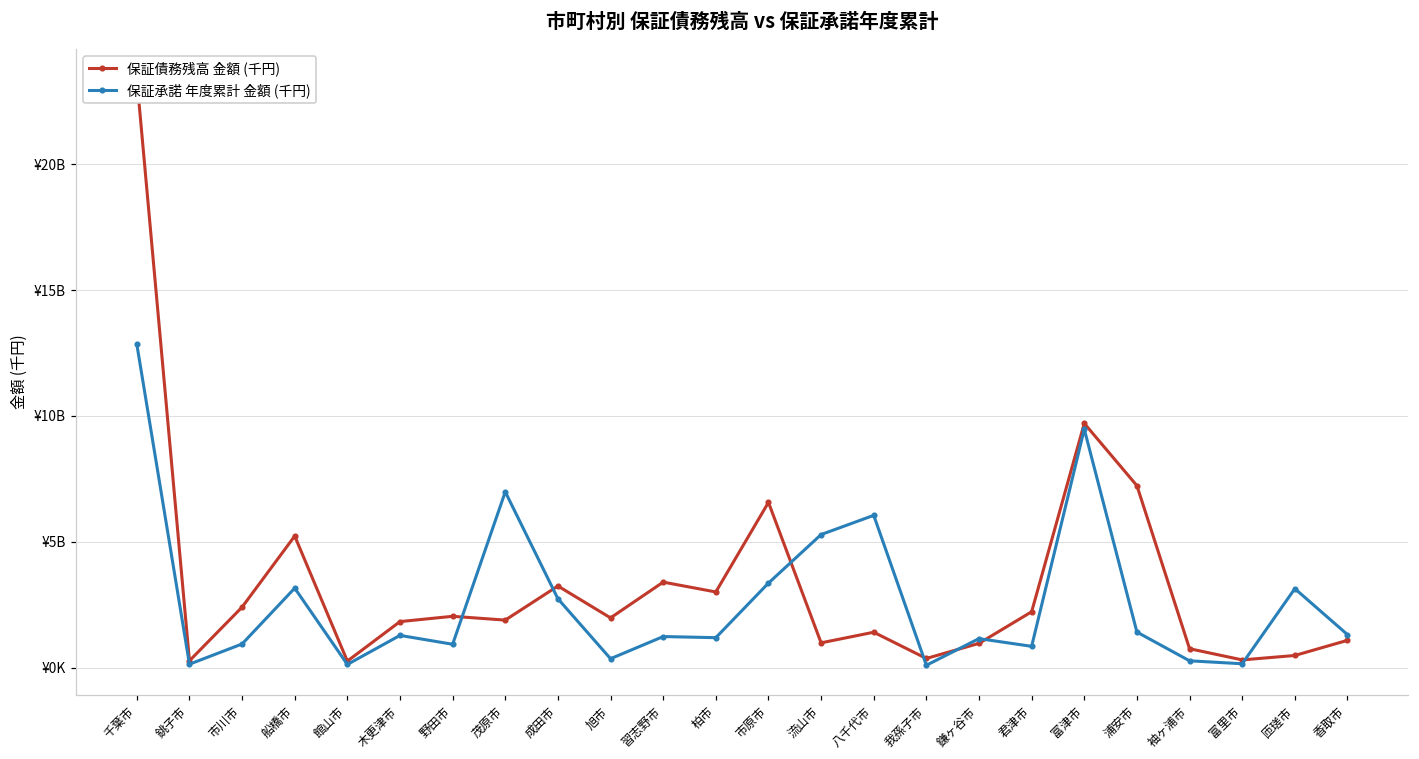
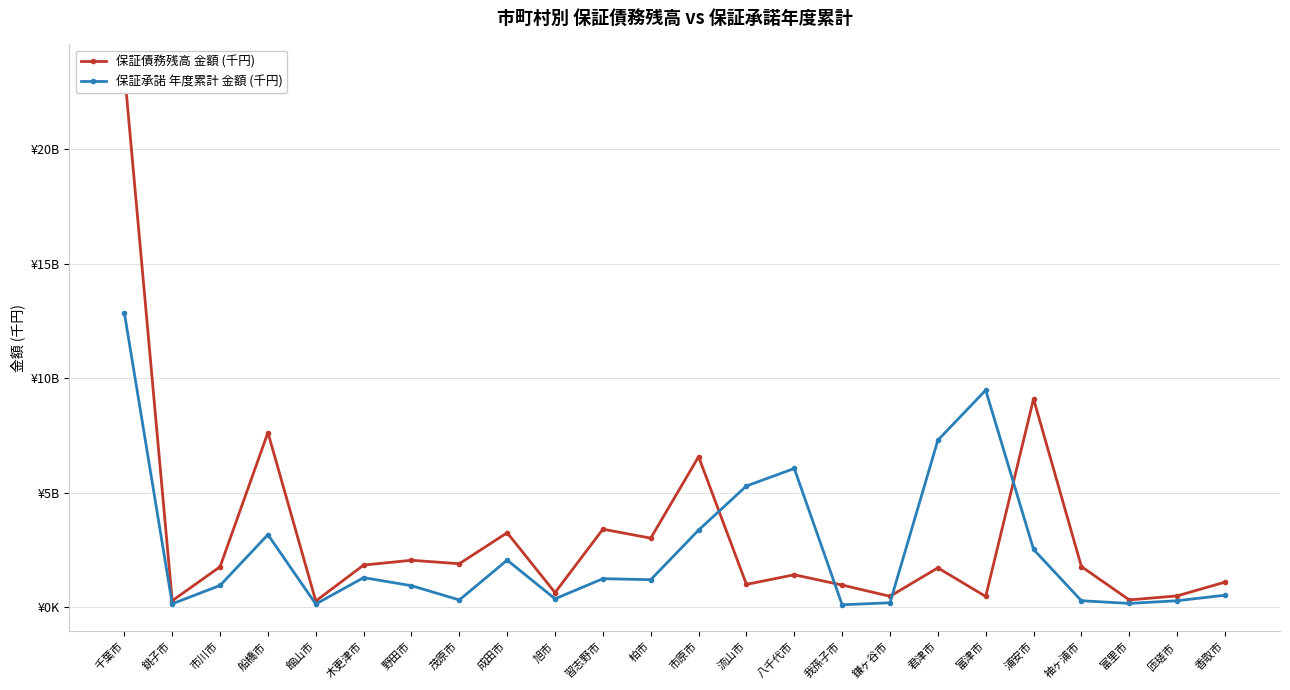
  {
    "保証債務残高 金額 (千円)": {
      "銚子市": "¥300000000",
-     "市川市": "¥2400000000",
-     "船橋市": "¥5200000000",
+     "市川市": "¥1800000000",
+     "船橋市": "¥7600000000",
      "館山市": "¥300000000",
      "木更津市": "¥1800000000",
      "野田市": "¥2000000000",
      "茂原市": "¥1900000000",
      "成田市": "¥3200000000",
-     "旭市": "¥2000000000",
+     "旭市": "¥600000000",
      "習志野市": "¥3400000000",
      "柏市": "¥3000000000",
      "市原市": "¥6600000000",
      "流山市": "¥1000000000",
      "八千代市": "¥1400000000",
-     "我孫子市": "¥400000000",
-     "鎌ヶ谷市": "¥1000000000",
-     "君津市": "¥2200000000",
-     "富津市": "¥9700000000",
-     "浦安市": "¥7200000000",
-     "袖ヶ浦市": "¥700000000",
+     "我孫子市": "¥1000000000",
+     "鎌ヶ谷市": "¥500000000",
+     "君津市": "¥1700000000",
+     "富津市": "¥500000000",
+     "浦安市": "¥9100000000",
+     "袖ヶ浦市": "¥1800000000",
      "富里市": "¥300000000",
      "匝瑳市": "¥500000000",
      "香取市": "¥1100000000"
    },
    "保証承諾 年度累計 金額 (千円)": {
      "千葉市": "¥12900000000",
      "銚子市": "¥100000000",
      "市川市": "¥900000000",
      "船橋市": "¥3200000000",
      "館山市": "¥100000000",
      "木更津市": "¥1300000000",
      "野田市": "¥900000000",
-     "茂原市": "¥7000000000",
-     "成田市": "¥2700000000",
+     "茂原市": "¥300000000",
+     "成田市": "¥2000000000",
      "旭市": "¥400000000",
      "習志野市": "¥1200000000",
      "柏市": "¥1200000000",
      "市原市": "¥3400000000",
      "流山市": "¥5300000000",
      "八千代市": "¥6000000000",
      "我孫子市": "¥100000000",
-     "鎌ヶ谷市": "¥1200000000",
-     "君津市": "¥800000000",
+     "鎌ヶ谷市": "¥200000000",
+     "君津市": "¥7300000000",
      "富津市": "¥9500000000",
-     "浦安市": "¥1400000000",
+     "浦安市": "¥2500000000",
      "袖ヶ浦市": "¥300000000",
      "富里市": "¥200000000",
-     "匝瑳市": "¥3100000000",
-     "香取市": "¥1300000000"
+     "匝瑳市": "¥300000000",
+     "香取市": "¥500000000"
    }
  }
